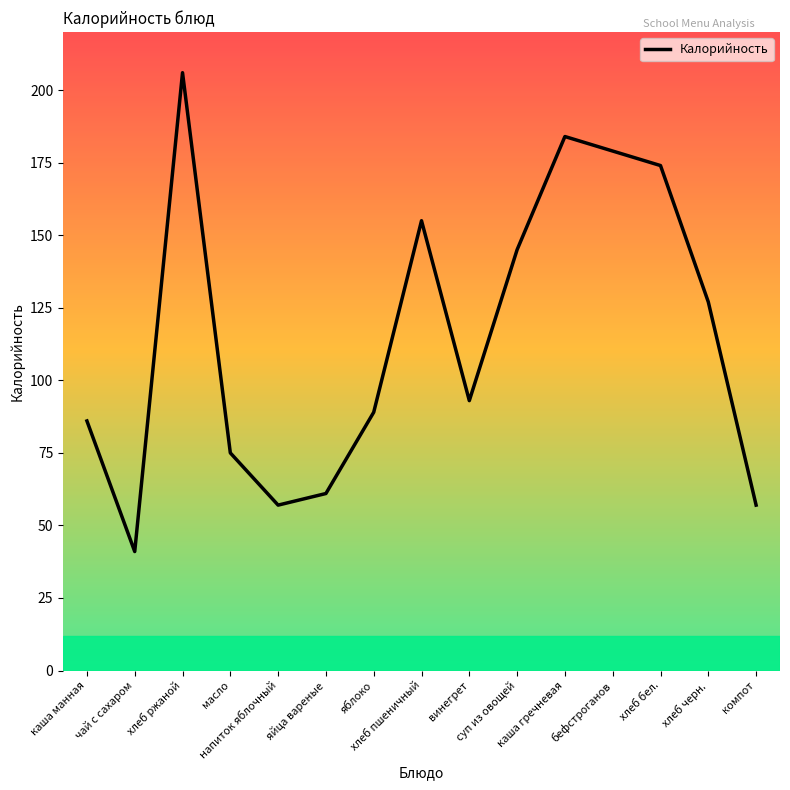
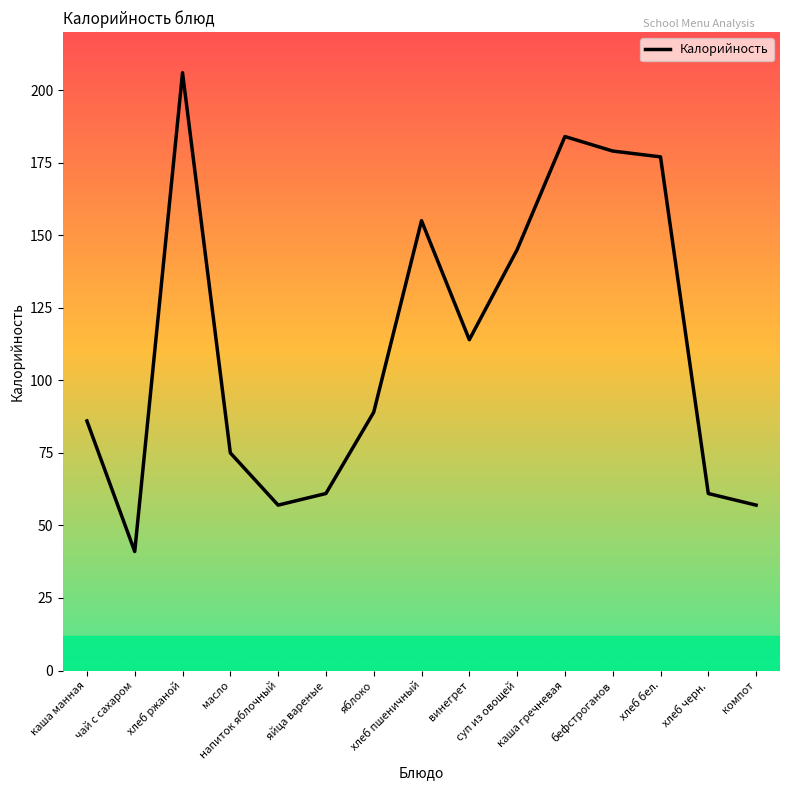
  {
    "каша манная": 86,
    "чай с сахаром": 41,
    "хлеб ржаной": 206,
    "масло": 75,
    "напиток яблочный": 57,
    "яйца вареные": 61,
    "яблоко": 89,
    "хлеб пшеничный": 155,
-   "винегрет": 93,
+   "винегрет": 114,
    "суп из овощей": 145,
    "каша гречневая": 184,
    "бефстроганов": 179,
-   "хлеб бел.": 174,
-   "хлеб черн.": 127,
+   "хлеб бел.": 177,
+   "хлеб черн.": 61,
    "компот": 57
  }
